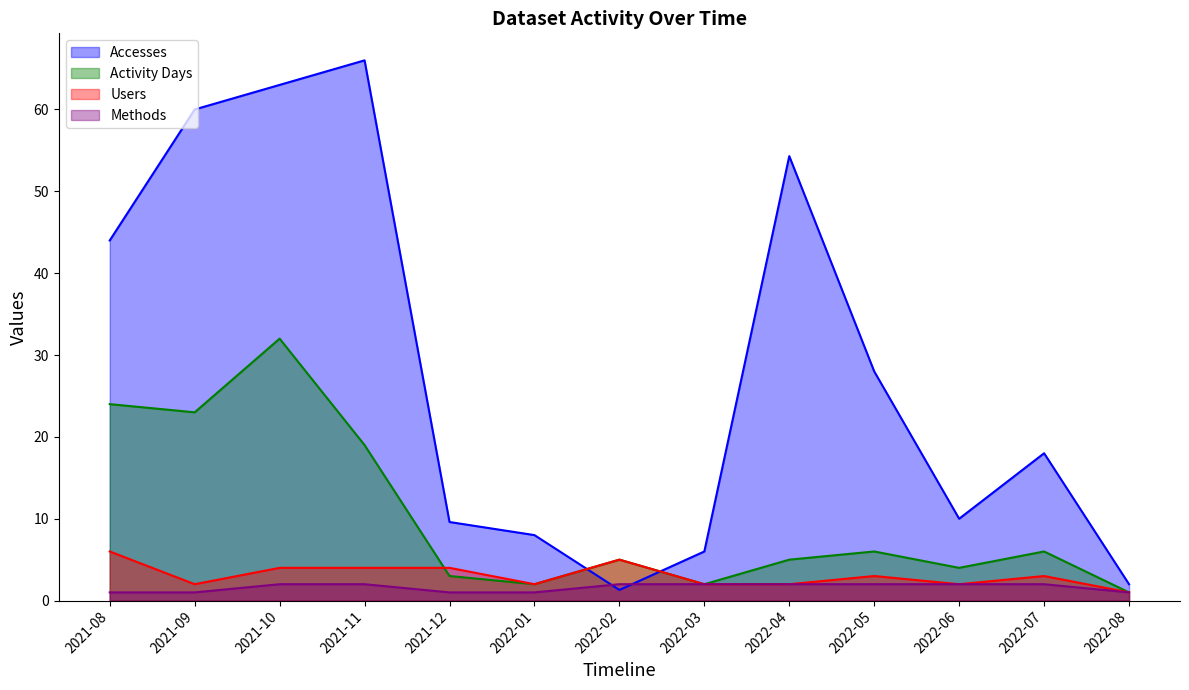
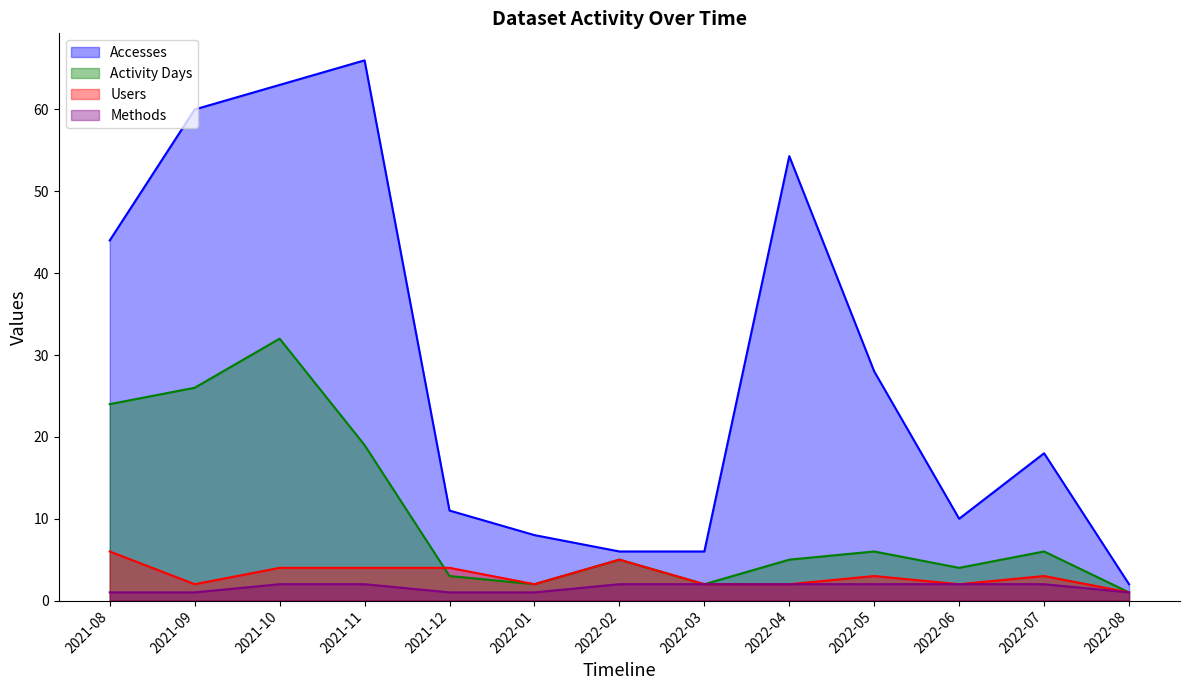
  {
    "Accesses": {
      "2021-08": 44,
      "2021-10": 63,
      "2021-11": 66,
-     "2021-12": 10,
+     "2021-12": 11,
      "2022-01": 8,
-     "2022-02": 1,
+     "2022-02": 6,
      "2022-03": 6,
      "2022-04": 54,
      "2022-05": 28,
      "2022-06": 10,
      "2022-07": 18,
      "2022-08": 2
    },
    "Activity Days": {
      "2021-08": 24,
-     "2021-09": 23,
+     "2021-09": 26,
      "2021-10": 32,
      "2021-11": 19,
      "2021-12": 3,
      "2022-04": 5,
      "2022-05": 6,
      "2022-06": 4,
      "2022-07": 6
    },
    "Users": {
      "2021-08": 6,
      "2021-09": 2,
      "2021-10": 4,
      "2021-11": 4,
      "2021-12": 4,
      "2022-05": 3,
      "2022-07": 3
    },
    "Methods": {
      "2021-08": 1,
      "2021-09": 1,
      "2021-10": 2,
      "2021-11": 2,
      "2021-12": 1,
      "2022-01": 1,
      "2022-02": 2,
      "2022-05": 2,
      "2022-07": 2
    }
  }
